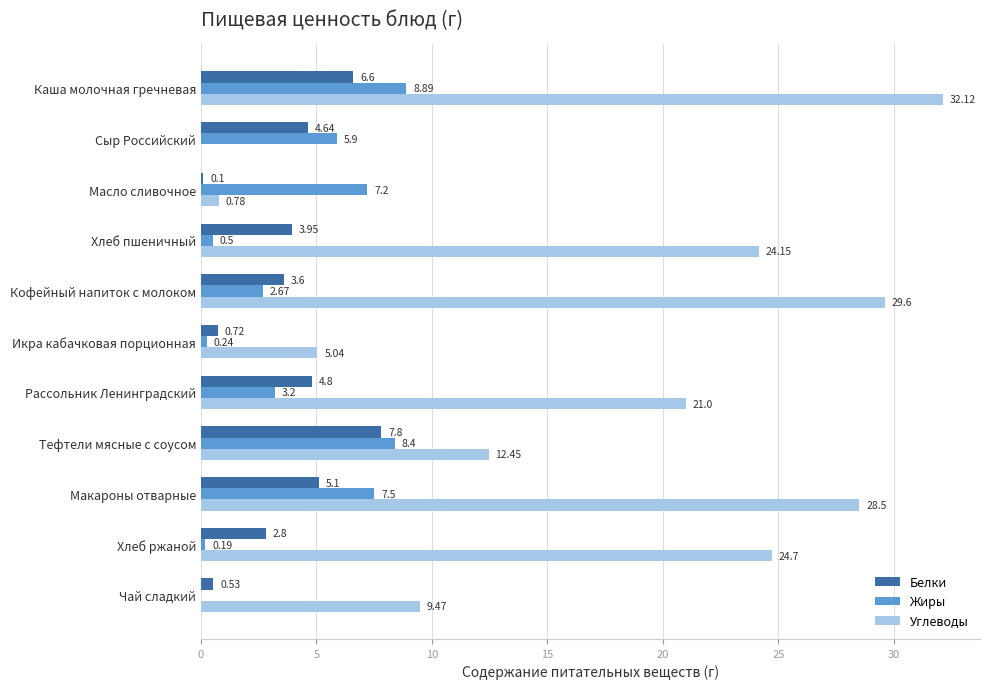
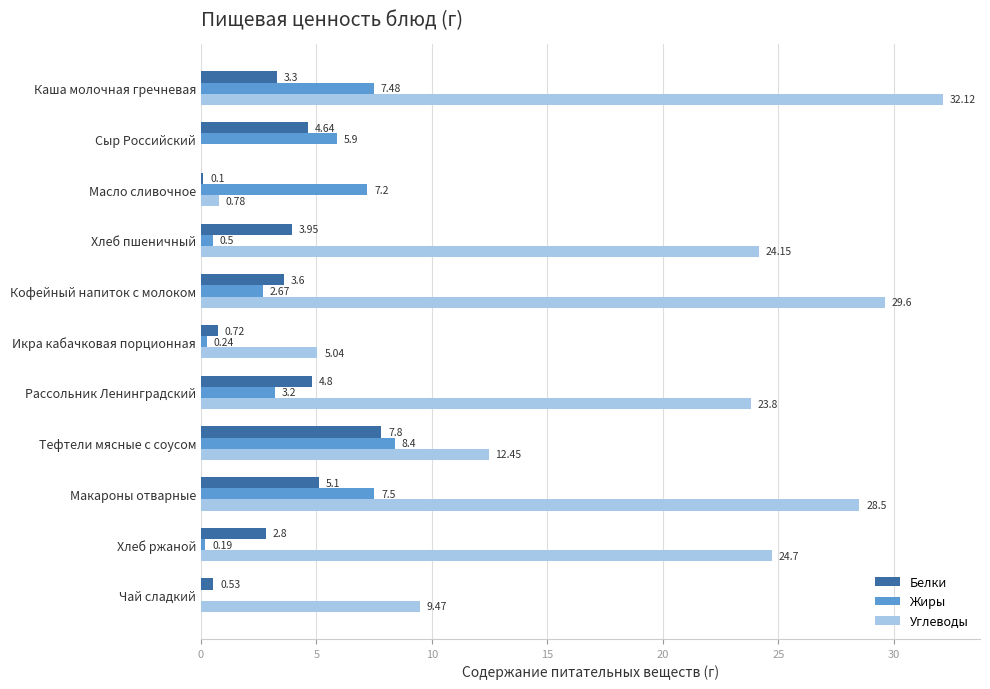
  {
    "Белки": {
-     "Каша молочная гречневая": 6.6,
+     "Каша молочная гречневая": 3.3,
      "Сыр Российский": 4.64,
      "Масло сливочное": 0.1,
      "Хлеб пшеничный": 3.95,
      "Кофейный напиток с молоком": 3.6,
      "Икра кабачковая порционная": 0.72,
      "Рассольник Ленинградский": 4.8,
      "Тефтели мясные с соусом": 7.8,
      "Макароны отварные": 5.1,
      "Хлеб ржаной": 2.8,
      "Чай сладкий": 0.53
    },
    "Жиры": {
-     "Каша молочная гречневая": 8.89,
+     "Каша молочная гречневая": 7.48,
      "Сыр Российский": 5.9,
      "Масло сливочное": 7.2,
      "Хлеб пшеничный": 0.5,
      "Кофейный напиток с молоком": 2.67,
      "Икра кабачковая порционная": 0.24,
      "Рассольник Ленинградский": 3.2,
      "Тефтели мясные с соусом": 8.4,
      "Макароны отварные": 7.5,
      "Хлеб ржаной": 0.19
    },
    "Углеводы": {
      "Каша молочная гречневая": 32.12,
      "Масло сливочное": 0.78,
      "Хлеб пшеничный": 24.15,
      "Кофейный напиток с молоком": 29.6,
      "Икра кабачковая порционная": 5.04,
-     "Рассольник Ленинградский": 21.0,
+     "Рассольник Ленинградский": 23.8,
      "Тефтели мясные с соусом": 12.45,
      "Макароны отварные": 28.5,
      "Хлеб ржаной": 24.7,
      "Чай сладкий": 9.47
    }
  }
